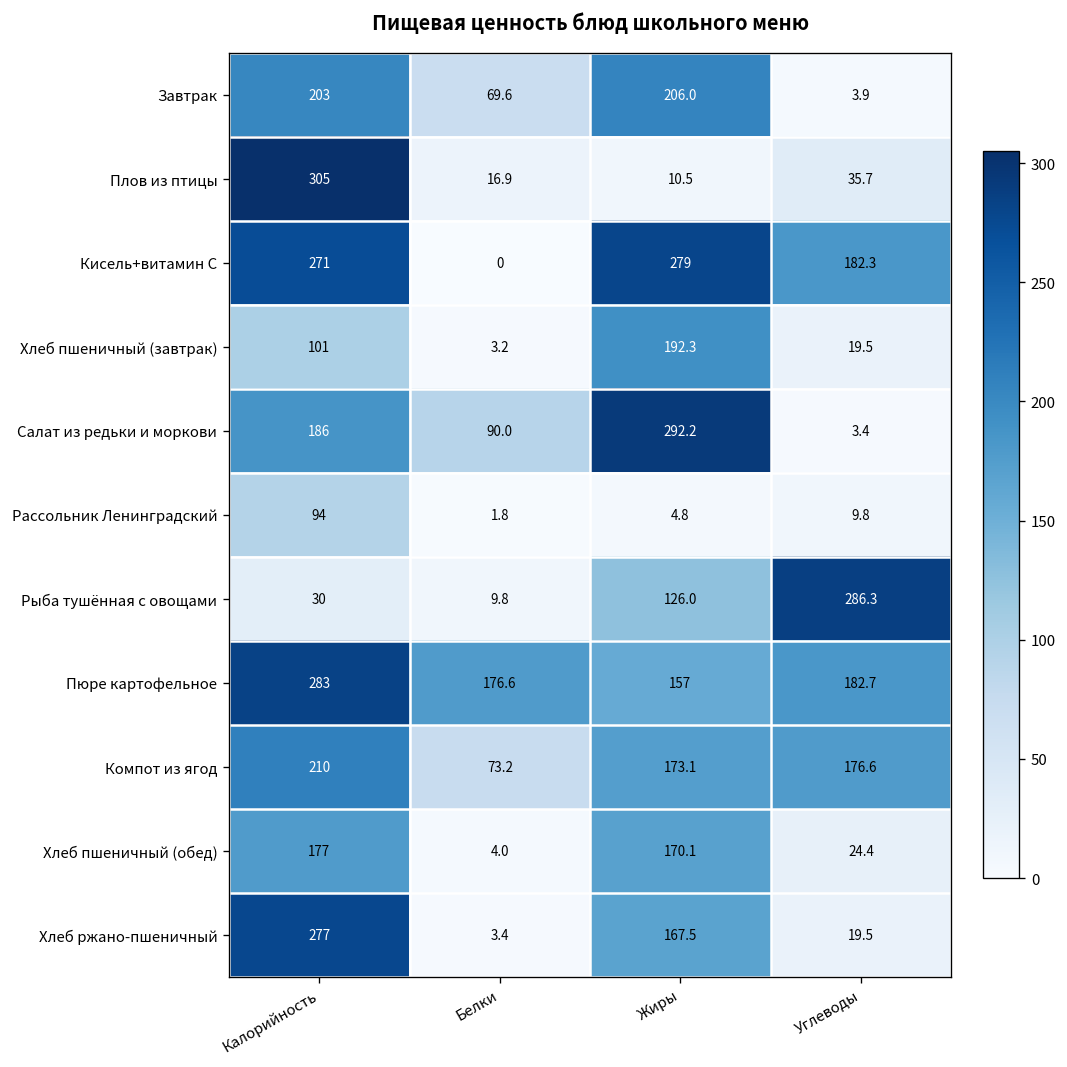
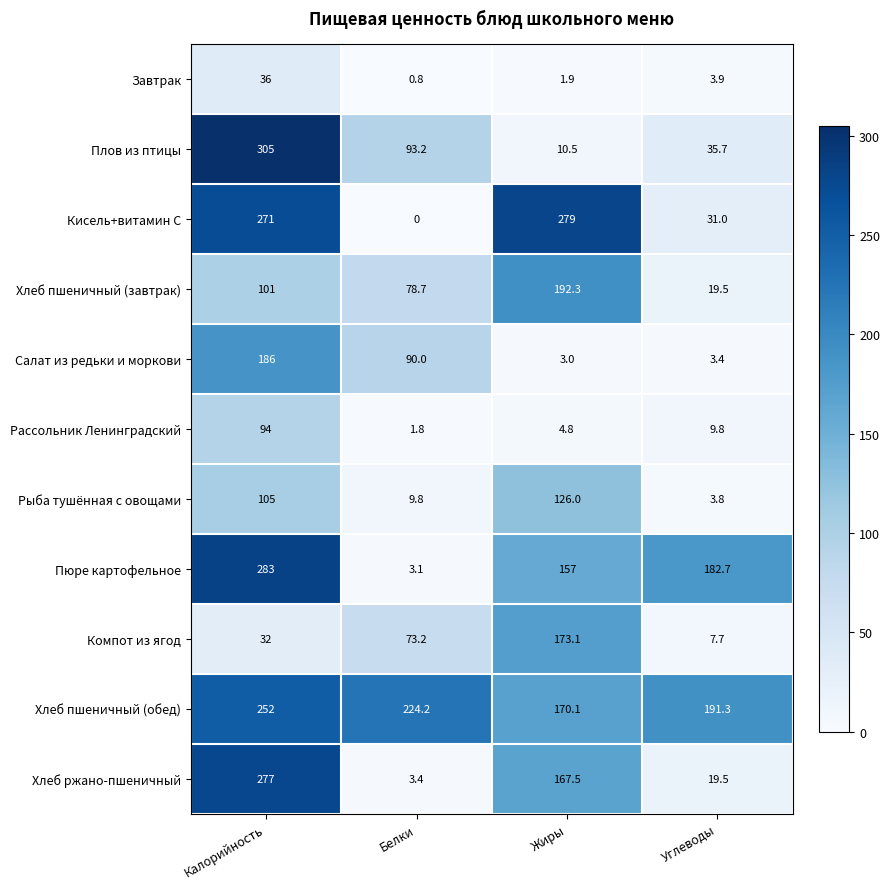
  {
    "Завтрак": {
-     "Калорийность": 203,
-     "Белки": 69.6,
-     "Жиры": 206.0,
+     "Калорийность": 36,
+     "Белки": 0.8,
+     "Жиры": 1.9,
      "Углеводы": 3.9
    },
    "Плов из птицы": {
      "Калорийность": 305,
-     "Белки": 16.9,
+     "Белки": 93.2,
      "Жиры": 10.5,
      "Углеводы": 35.7
    },
    "Кисель+витамин С": {
      "Калорийность": 271,
      "Белки": 0,
      "Жиры": 279,
-     "Углеводы": 182.3
+     "Углеводы": 31.0
    },
    "Хлеб пшеничный (завтрак)": {
      "Калорийность": 101,
-     "Белки": 3.2,
+     "Белки": 78.7,
      "Жиры": 192.3,
      "Углеводы": 19.5
    },
    "Салат из редьки и моркови": {
      "Калорийность": 186,
      "Белки": 90.0,
-     "Жиры": 292.2,
+     "Жиры": 3.0,
      "Углеводы": 3.4
    },
    "Рассольник Ленинградский": {
      "Калорийность": 94,
      "Белки": 1.8,
      "Жиры": 4.8,
      "Углеводы": 9.8
    },
    "Рыба тушённая с овощами": {
-     "Калорийность": 30,
+     "Калорийность": 105,
      "Белки": 9.8,
      "Жиры": 126.0,
-     "Углеводы": 286.3
+     "Углеводы": 3.8
    },
    "Пюре картофельное": {
      "Калорийность": 283,
-     "Белки": 176.6,
+     "Белки": 3.1,
      "Жиры": 157,
      "Углеводы": 182.7
    },
    "Компот из ягод": {
-     "Калорийность": 210,
+     "Калорийность": 32,
      "Белки": 73.2,
      "Жиры": 173.1,
-     "Углеводы": 176.6
+     "Углеводы": 7.7
    },
    "Хлеб пшеничный (обед)": {
-     "Калорийность": 177,
-     "Белки": 4.0,
+     "Калорийность": 252,
+     "Белки": 224.2,
      "Жиры": 170.1,
-     "Углеводы": 24.4
+     "Углеводы": 191.3
    },
    "Хлеб ржано-пшеничный": {
      "Калорийность": 277,
      "Белки": 3.4,
      "Жиры": 167.5,
      "Углеводы": 19.5
    }
  }
